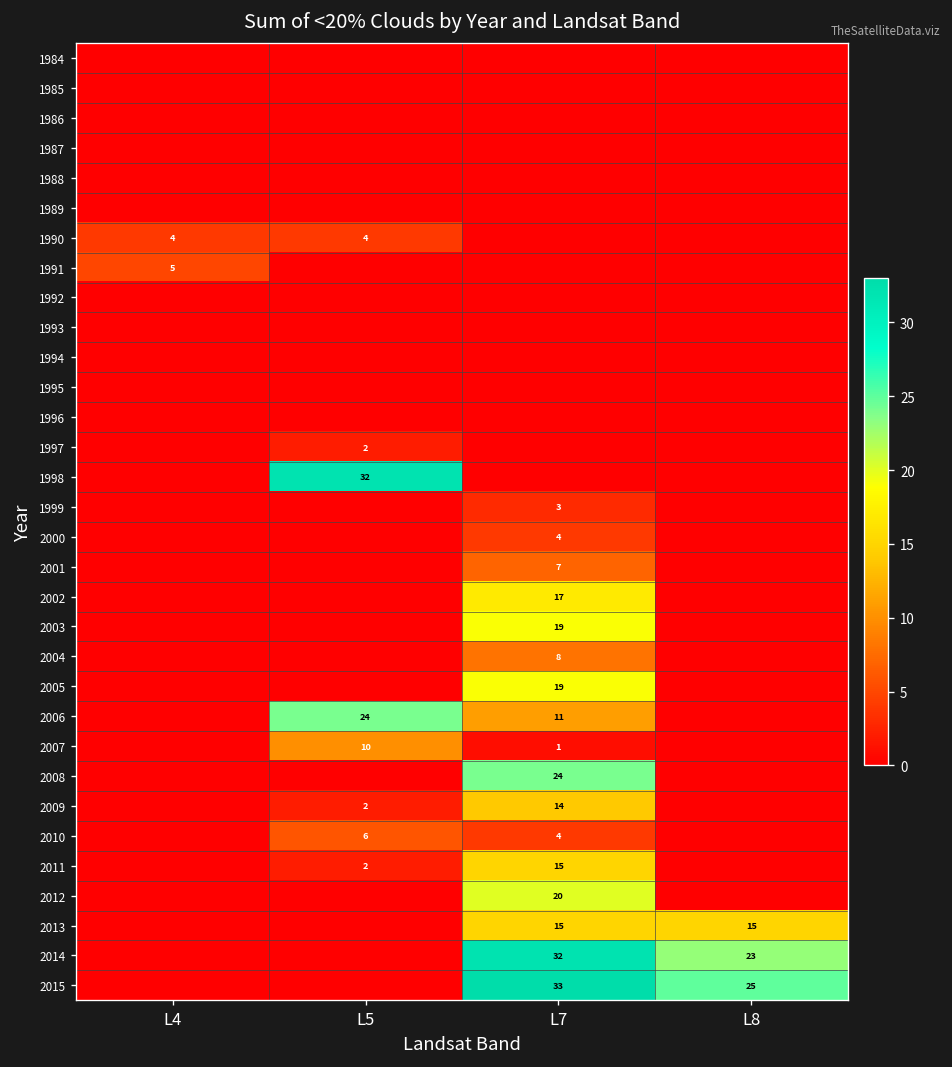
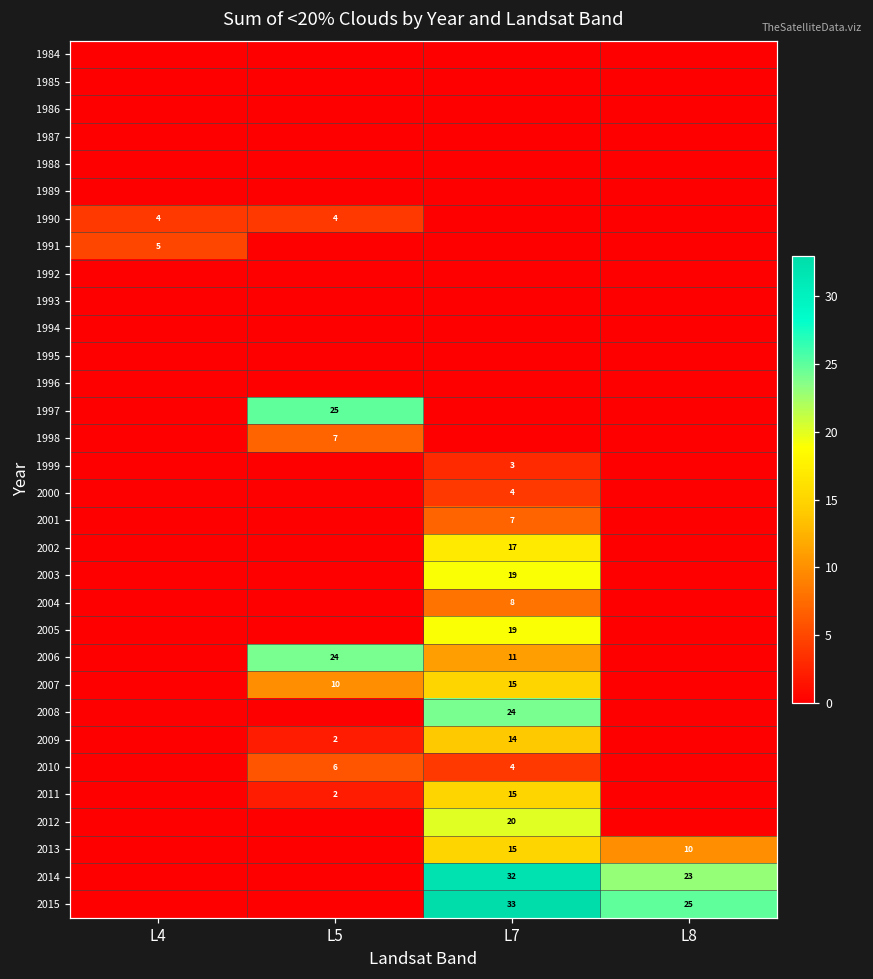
  {
    "1990": {
      "L4": 4,
      "L5": 4
    },
    "1991": {
      "L4": 5
    },
    "1997": {
-     "L5": 2
+     "L5": 25
    },
    "1998": {
-     "L5": 32
+     "L5": 7
    },
    "1999": {
      "L7": 3
    },
    "2000": {
      "L7": 4
    },
    "2001": {
      "L7": 7
    },
    "2002": {
      "L7": 17
    },
    "2003": {
      "L7": 19
    },
    "2004": {
      "L7": 8
    },
    "2005": {
      "L7": 19
    },
    "2006": {
      "L5": 24,
      "L7": 11
    },
    "2007": {
      "L5": 10,
-     "L7": 1
+     "L7": 15
    },
    "2008": {
      "L7": 24
    },
    "2009": {
      "L5": 2,
      "L7": 14
    },
    "2010": {
      "L5": 6,
      "L7": 4
    },
    "2011": {
      "L5": 2,
      "L7": 15
    },
    "2012": {
      "L7": 20
    },
    "2013": {
      "L7": 15,
-     "L8": 15
+     "L8": 10
    },
    "2014": {
      "L7": 32,
      "L8": 23
    },
    "2015": {
      "L7": 33,
      "L8": 25
    }
  }
